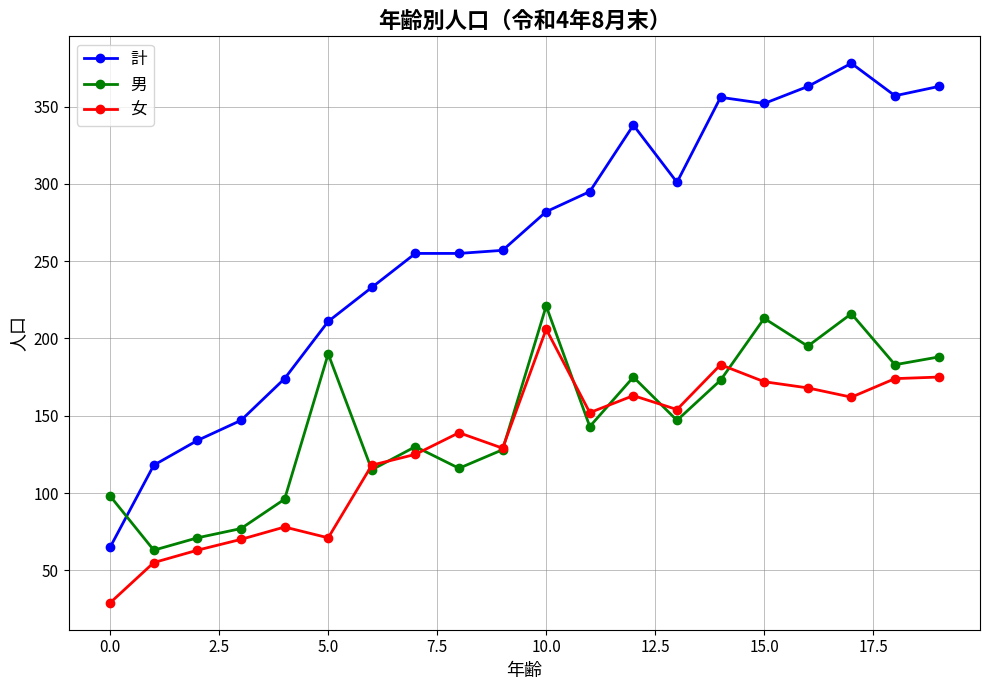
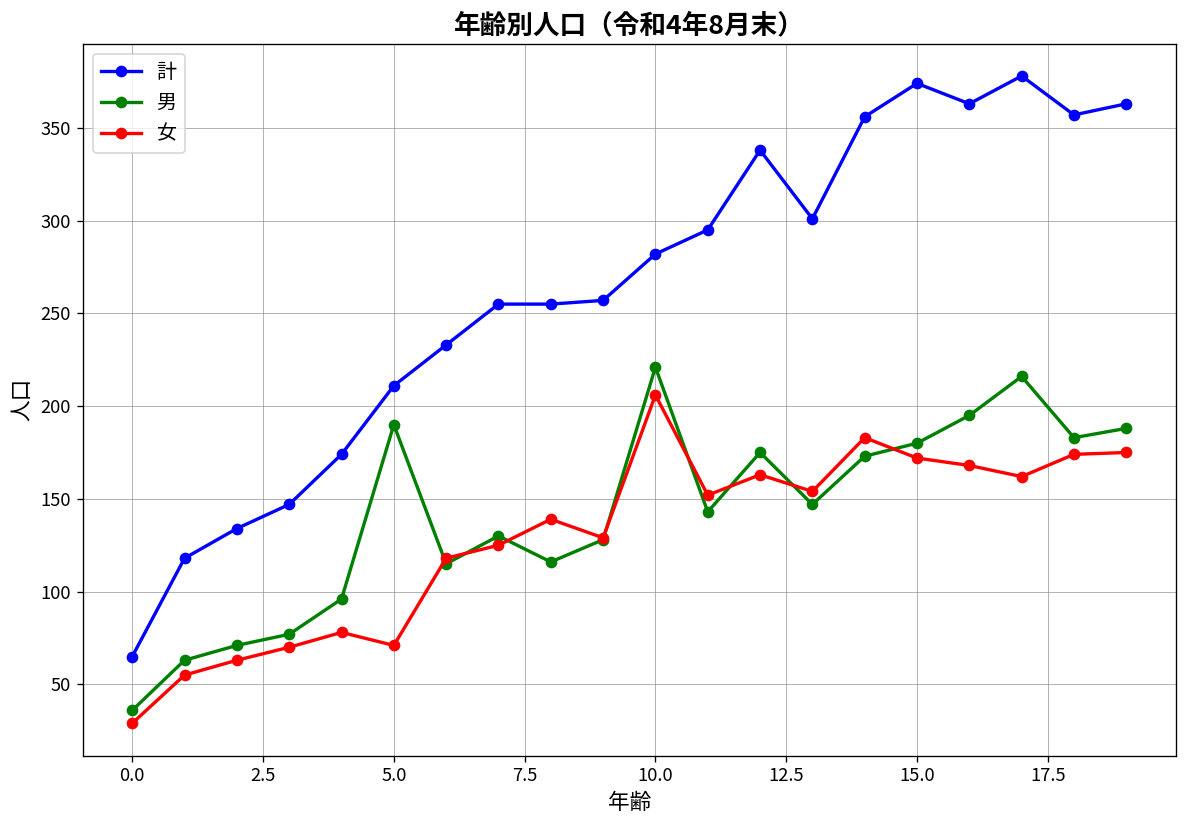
  {
    "計": {
      "0.0": 65,
      "5.0": 211,
      "10.0": 282,
-     "15.0": 352
+     "15.0": 374
    },
    "男": {
-     "0.0": 98,
+     "0.0": 36,
      "5.0": 190,
      "10.0": 221,
-     "15.0": 213
+     "15.0": 180
    },
    "女": {
      "0.0": 29,
      "5.0": 71,
      "10.0": 206,
      "15.0": 172
    }
  }
